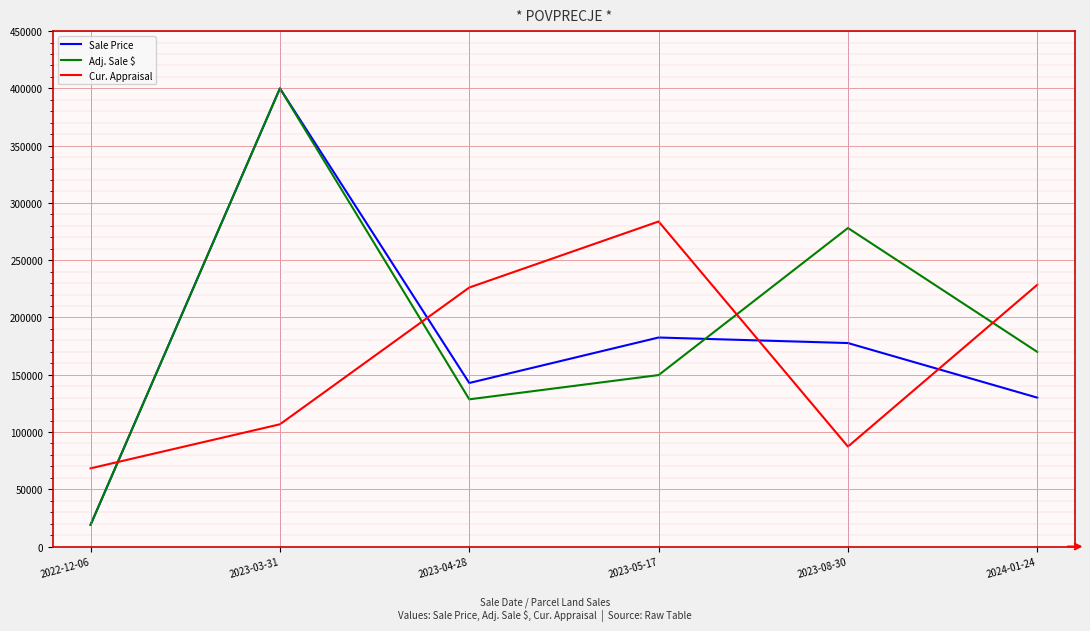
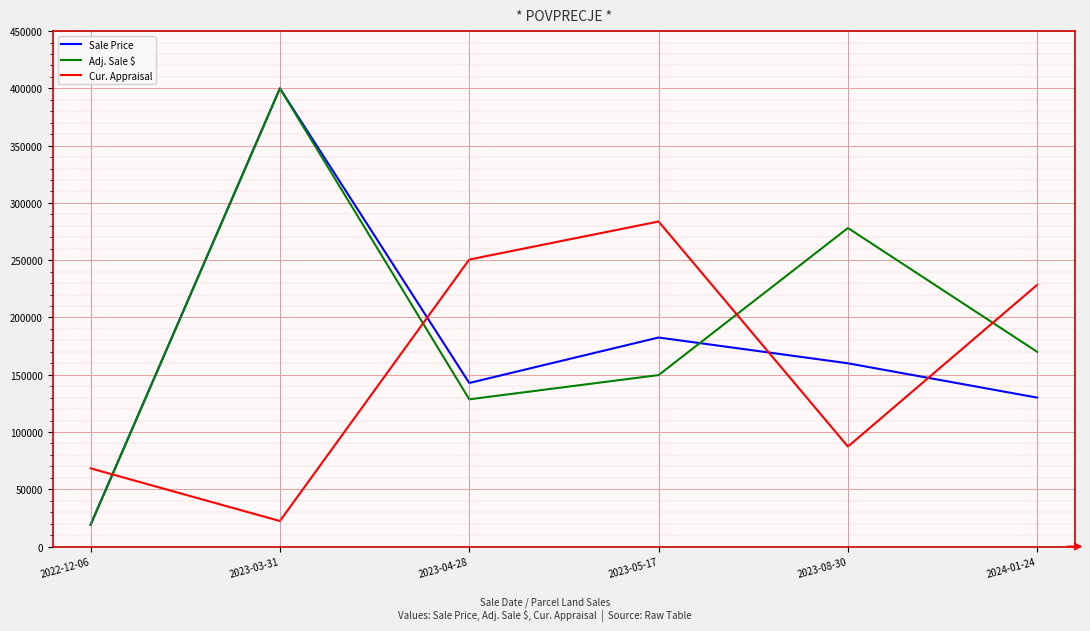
  {
    "Sale Price": {
      "2023-04-28": 143000,
      "2023-05-17": 183000,
-     "2023-08-30": 178000,
+     "2023-08-30": 160000,
      "2024-01-24": 130000
    },
    "Adj. Sale $": {
      "2023-04-28": 129000,
      "2023-05-17": 150000,
      "2023-08-30": 278000,
      "2024-01-24": 170000
    },
    "Cur. Appraisal": {
      "2022-12-06": 68000,
-     "2023-03-31": 107000,
-     "2023-04-28": 226000,
+     "2023-03-31": 22000,
+     "2023-04-28": 251000,
      "2023-05-17": 284000,
      "2023-08-30": 87000,
      "2024-01-24": 229000
    }
  }
